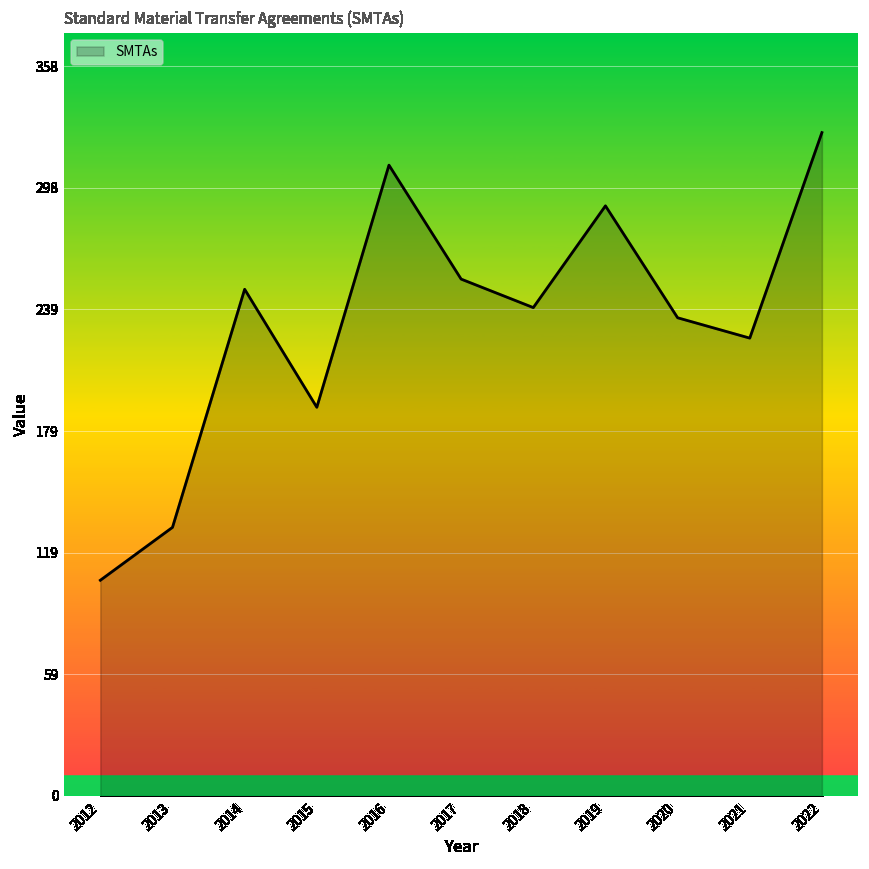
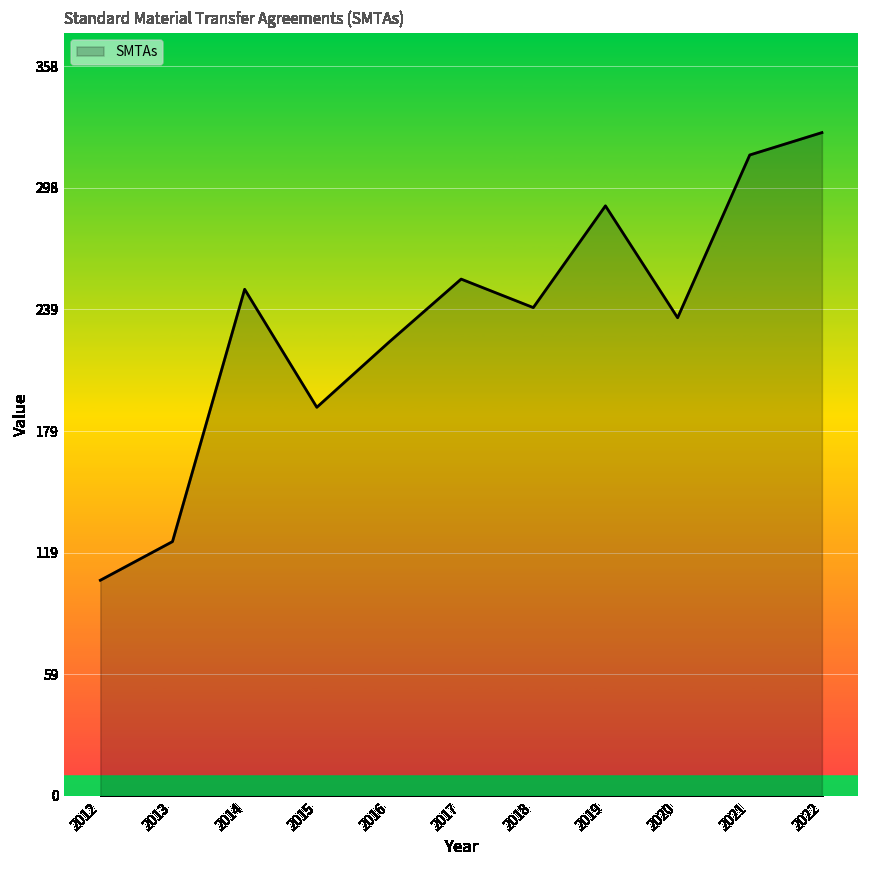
  {
    "2012": 106,
-   "2013": 132,
+   "2013": 125,
    "2014": 249,
    "2015": 191,
-   "2016": 310,
+   "2016": 223,
    "2017": 254,
    "2018": 240,
    "2019": 290,
    "2020": 235,
-   "2021": 225,
+   "2021": 315,
    "2022": 326
  }
